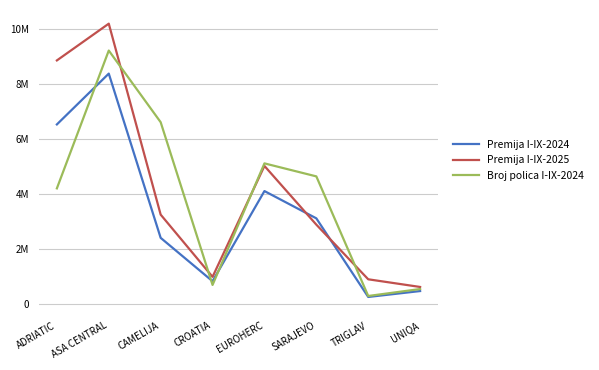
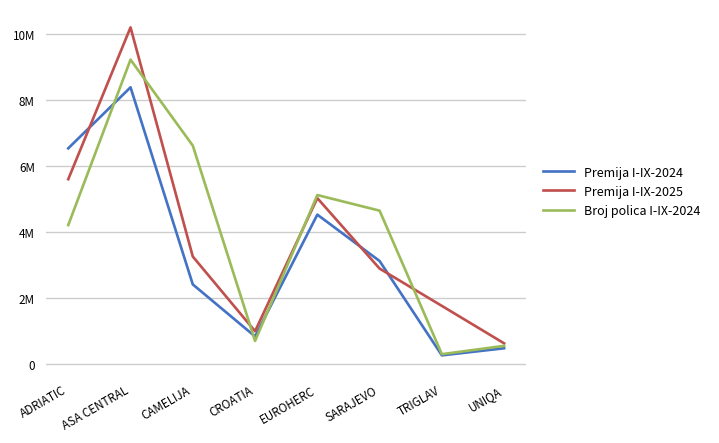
  {
    "Premija I-IX-2024": {
      "ADRIATIC": 6500000,
      "ASA CENTRAL": 8400000,
      "CAMELIJA": 2400000,
      "CROATIA": 800000,
-     "EUROHERC": 4100000,
+     "EUROHERC": 4500000,
      "SARAJEVO": 3100000
    },
    "Premija I-IX-2025": {
-     "ADRIATIC": 8900000,
+     "ADRIATIC": 5600000,
      "ASA CENTRAL": 10200000,
      "CAMELIJA": 3300000,
      "CROATIA": 1000000,
      "SARAJEVO": 2900000,
-     "TRIGLAV": 900000
+     "TRIGLAV": 1800000
    },
    "Broj polica I-IX-2024": {
      "ADRIATIC": 4200000,
      "ASA CENTRAL": 9200000,
      "CAMELIJA": 6600000,
      "CROATIA": 700000,
      "SARAJEVO": 4600000
    }
  }
